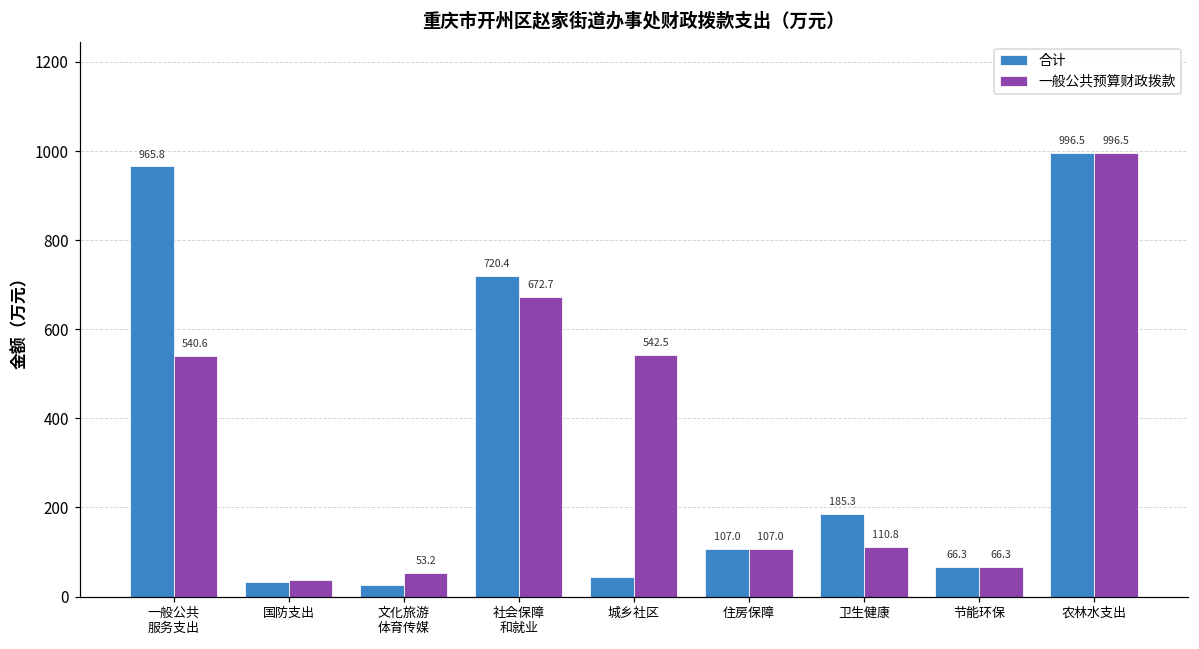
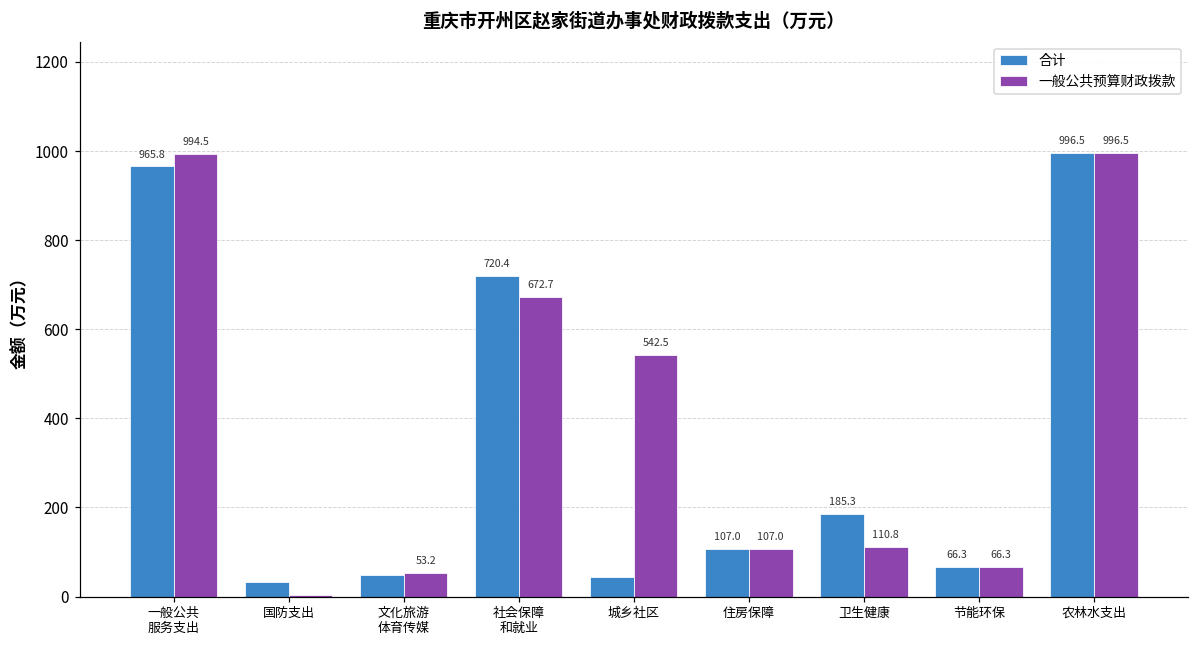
  {
    "合计": {
      "国防支出": 30,
-     "文化旅游 体育传媒": 30,
+     "文化旅游 体育传媒": 50,
      "城乡社区": 40
    },
    "一般公共预算财政拨款": {
-     "一般公共 服务支出": 540.6,
-     "国防支出": 40,
+     "一般公共 服务支出": 994.5,
+     "国防支出": 0,
      "文化旅游 体育传媒": 53.2,
      "社会保障 和就业": 672.7,
      "城乡社区": 542.5,
      "住房保障": 107.0,
      "卫生健康": 110.8,
      "节能环保": 66.3,
      "农林水支出": 996.5
    }
  }
